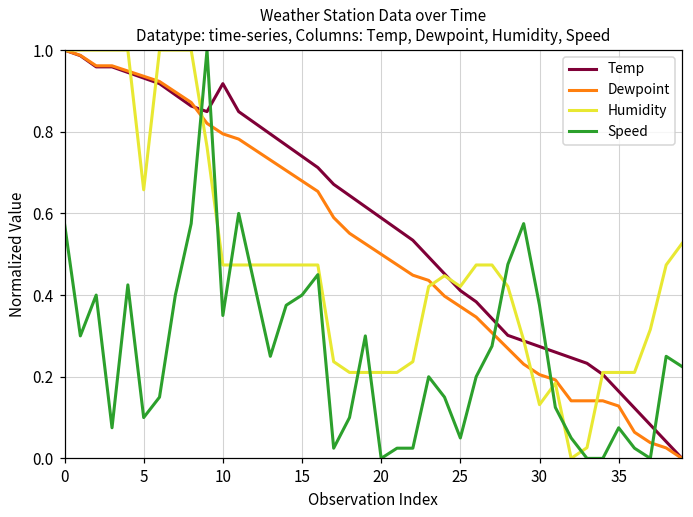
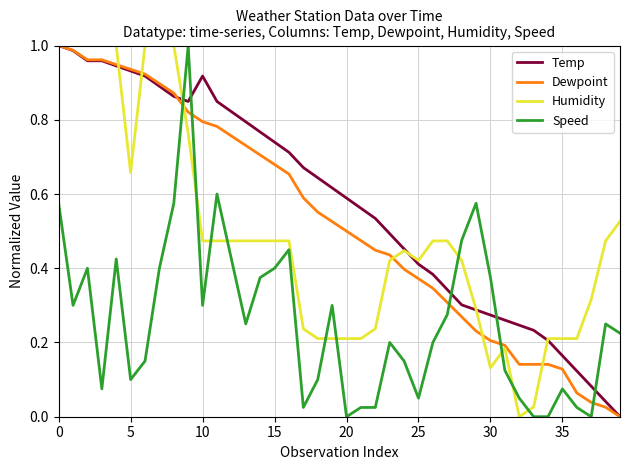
  {
    "Temp": {
      "10": 0.92,
      "15": 0.74,
      "20": 0.59,
      "25": 0.41,
      "30": 0.27,
      "35": 0.16
    },
    "Dewpoint": {
      "10": 0.79,
      "15": 0.68,
      "20": 0.50,
      "25": 0.37,
      "30": 0.21,
      "35": 0.13
    },
    "Humidity": {
      "5": 0.66,
      "10": 0.47,
      "15": 0.47,
      "20": 0.21,
      "25": 0.42,
      "30": 0.13,
      "35": 0.21
    },
    "Speed": {
      "0": 0.58,
      "5": 0.10,
-     "10": 0.35,
+     "10": 0.30,
      "15": 0.40,
      "20": 0.00,
      "25": 0.05,
      "30": 0.38,
      "35": 0.08
    }
  }
